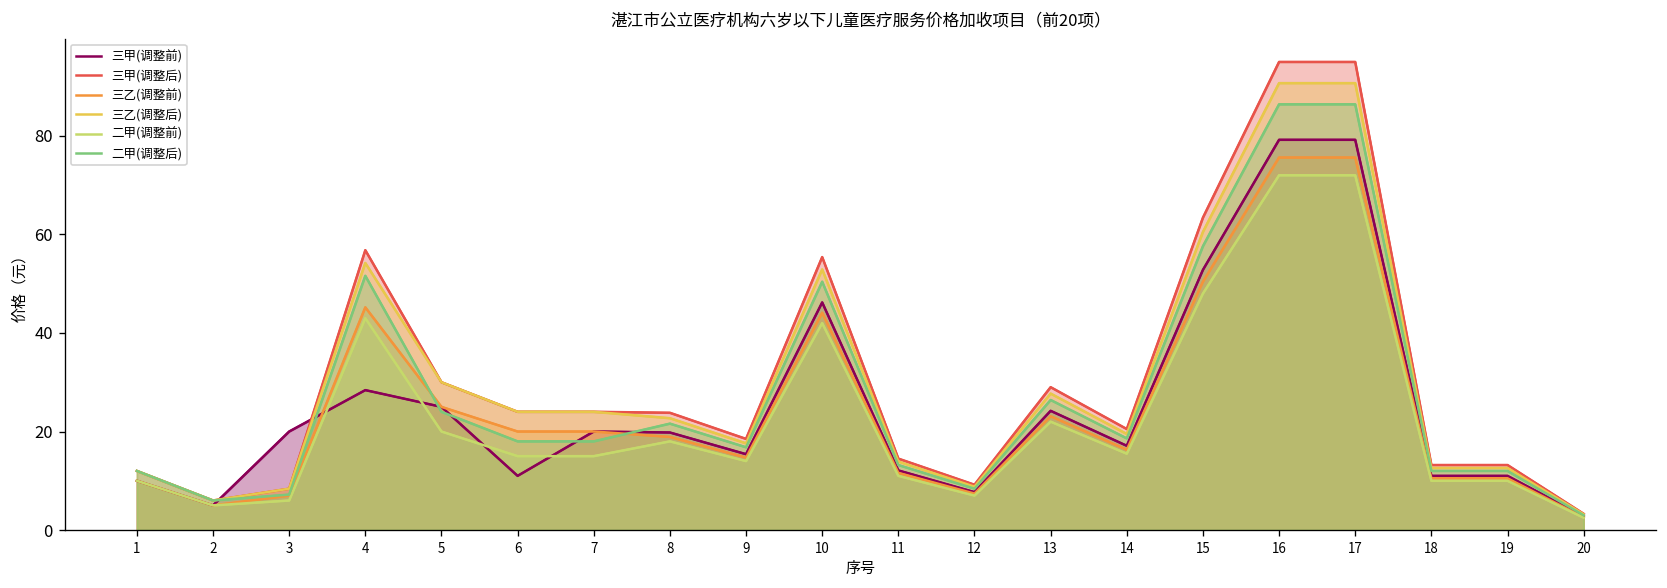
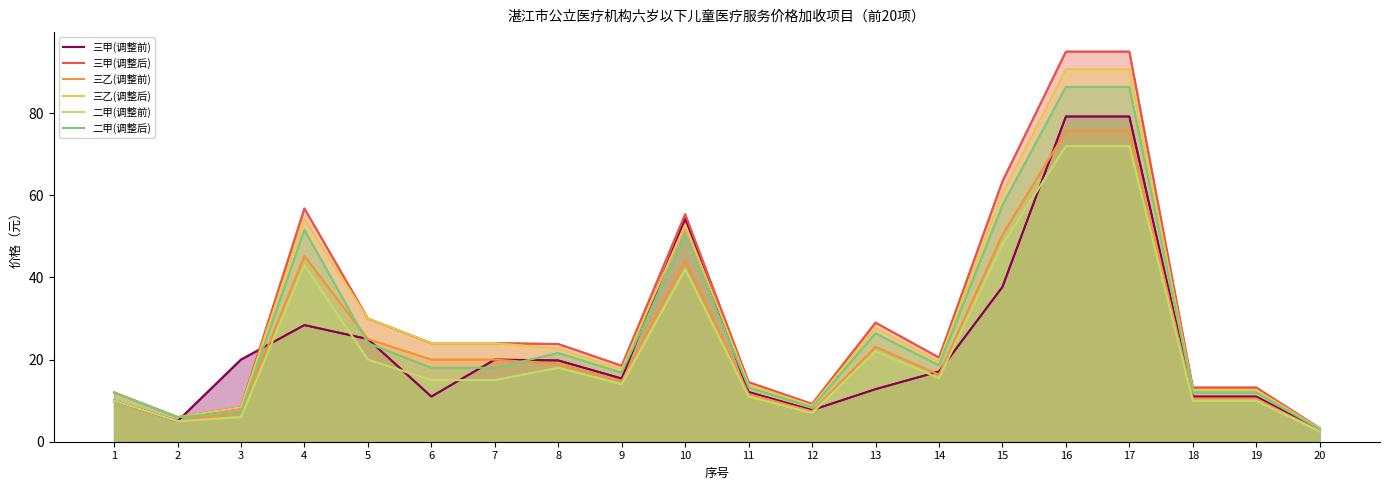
  {
    "三甲(调整前)": {
      "3": 20,
      "4": 28,
      "6": 11,
      "8": 20,
      "9": 15,
-     "10": 46,
-     "13": 24,
+     "10": 54,
+     "13": 13,
      "14": 17,
-     "15": 53,
+     "15": 38,
      "16": 79,
      "17": 79
    }
  }
